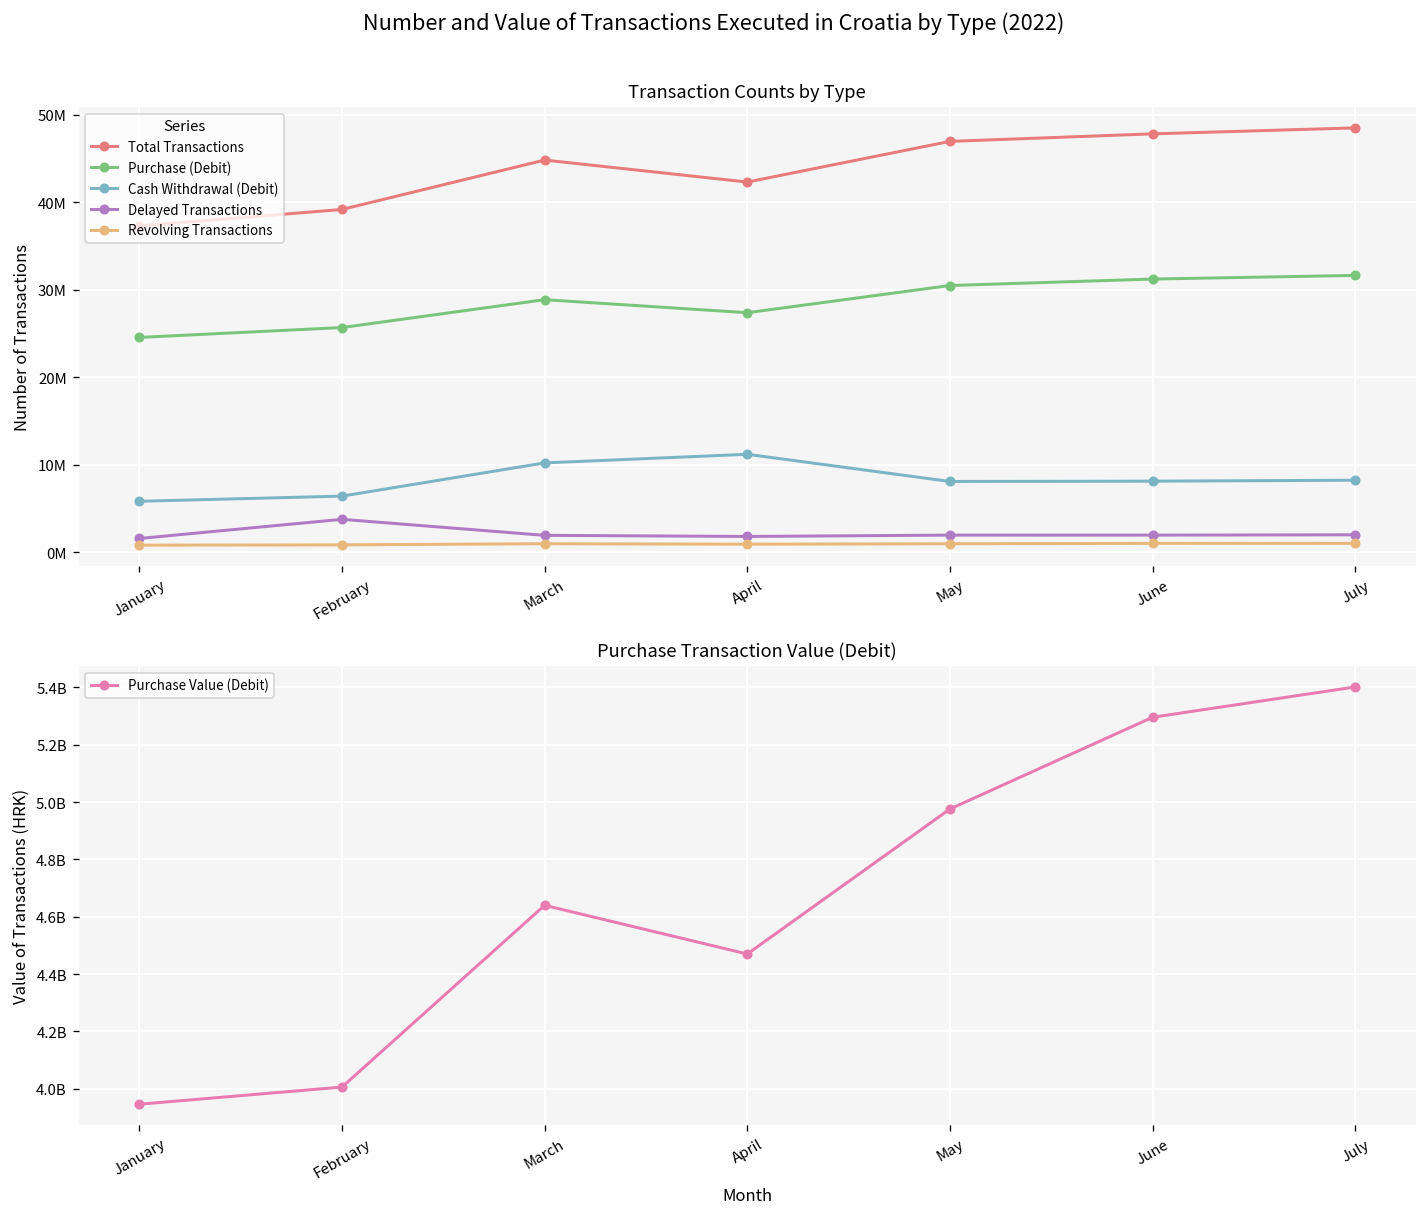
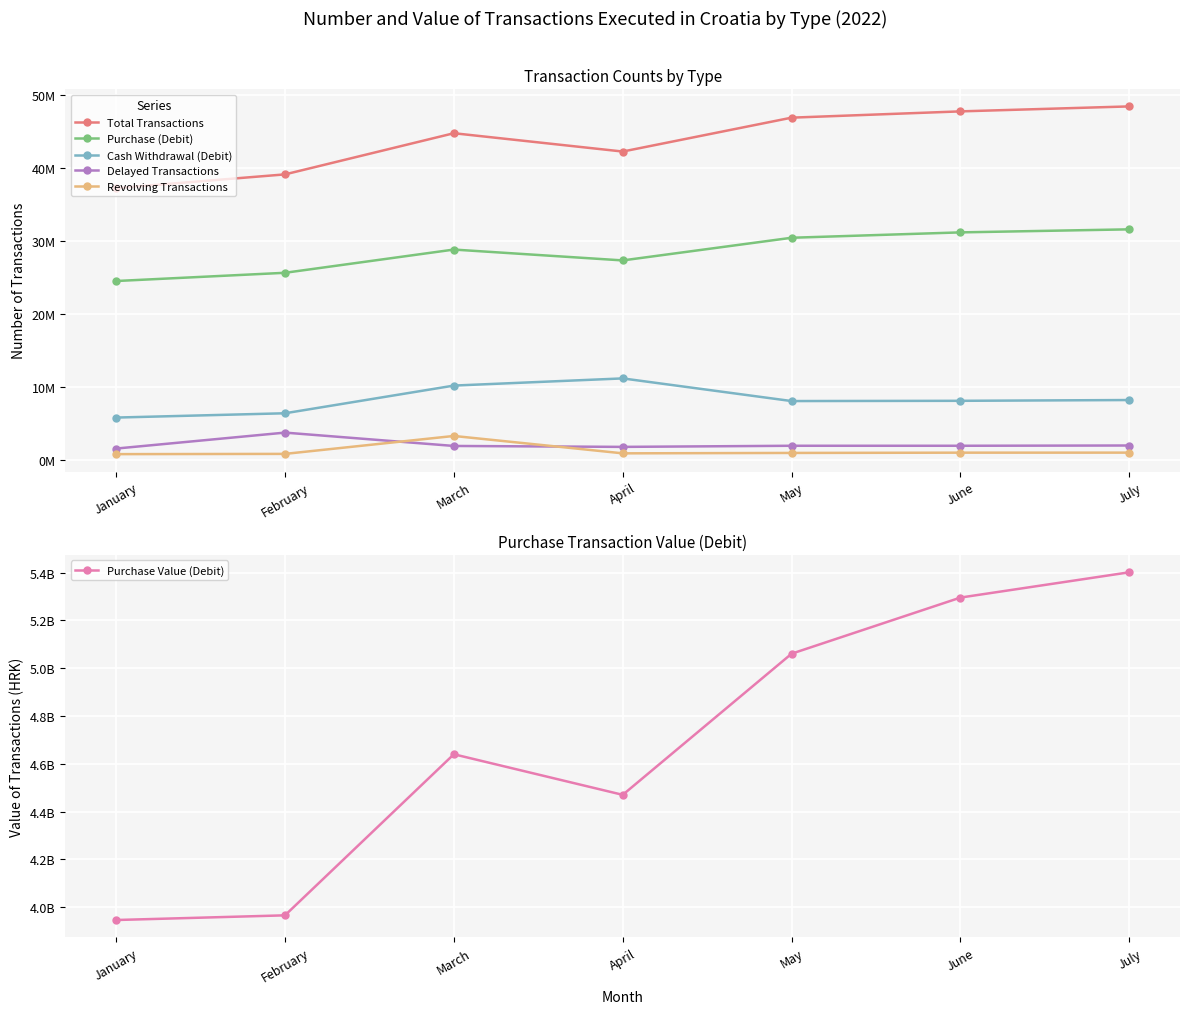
  {
    "Transaction Counts by Type": {
      "Total Transactions": {
        "February": 39000000,
        "March": 45000000,
        "April": 42000000,
        "May": 47000000,
        "June": 48000000,
        "July": 48000000
      },
      "Purchase (Debit)": {
        "January": 25000000,
        "February": 26000000,
        "March": 29000000,
        "April": 27000000,
        "May": 30000000,
        "June": 31000000,
        "July": 32000000
      },
      "Cash Withdrawal (Debit)": {
        "January": 6000000,
        "February": 6000000,
        "March": 10000000,
        "April": 11000000,
        "May": 8000000,
        "June": 8000000,
        "July": 8000000
      },
      "Delayed Transactions": {
        "January": 2000000,
        "February": 4000000,
        "March": 2000000,
        "April": 2000000,
        "May": 2000000,
        "June": 2000000,
        "July": 2000000
      },
      "Revolving Transactions": {
        "January": 1000000,
        "February": 1000000,
-       "March": 1000000,
+       "March": 3000000,
        "April": 1000000,
        "May": 1000000,
        "June": 1000000,
        "July": 1000000
      }
    },
    "Purchase Transaction Value (Debit)": {
      "January": 3950000000,
-     "February": 4010000000,
+     "February": 3970000000,
      "March": 4640000000,
      "April": 4470000000,
-     "May": 4980000000,
+     "May": 5060000000,
      "June": 5300000000,
      "July": 5400000000
    }
  }
